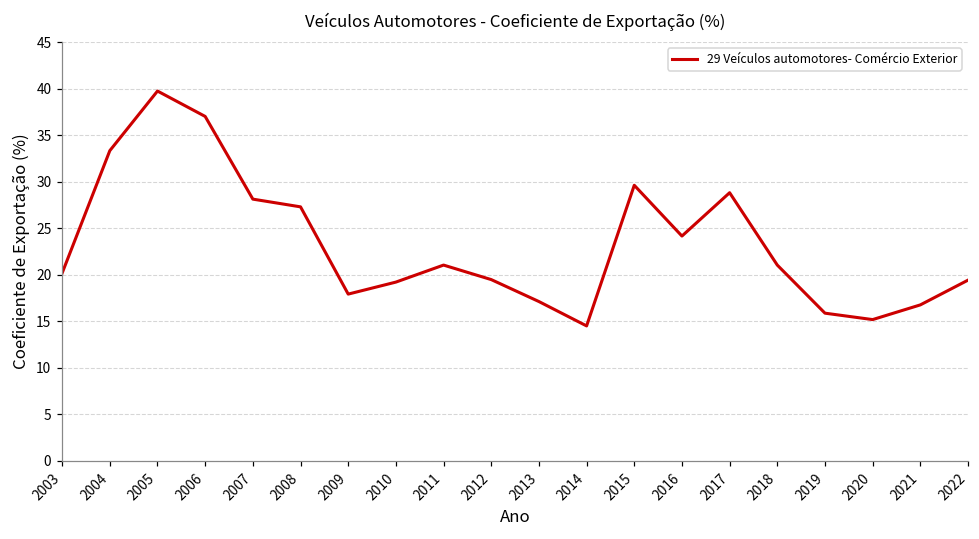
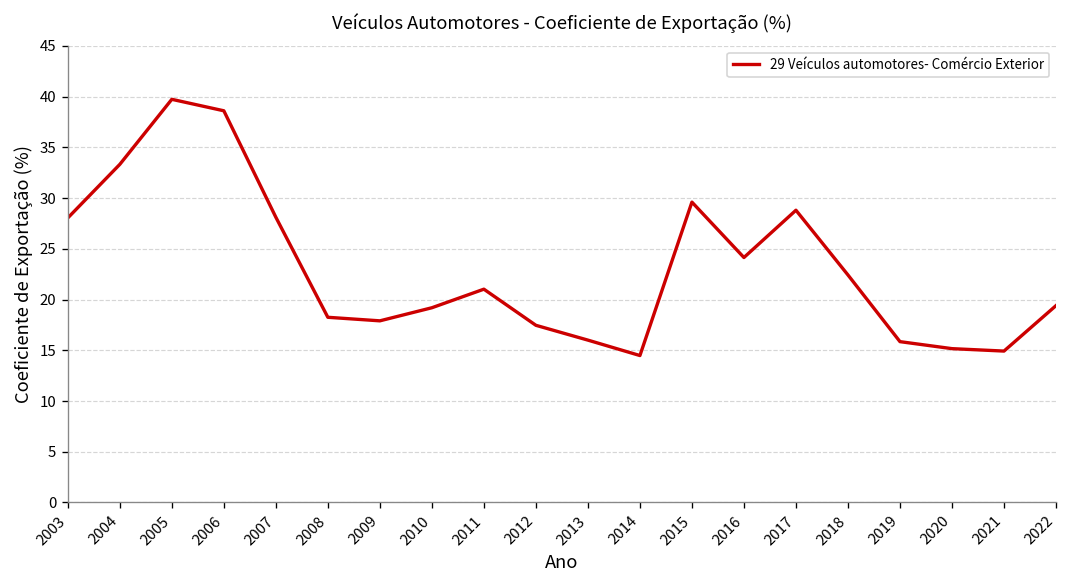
  {
-   "2003": 20,
+   "2003": 28,
    "2004": 33,
    "2005": 40,
-   "2006": 37,
+   "2006": 39,
    "2007": 28,
-   "2008": 27,
+   "2008": 18,
    "2009": 18,
    "2010": 19,
    "2011": 21,
-   "2012": 19,
-   "2013": 17,
+   "2012": 17,
+   "2013": 16,
    "2014": 14,
    "2015": 30,
    "2016": 24,
    "2017": 29,
-   "2018": 21,
+   "2018": 22,
    "2019": 16,
    "2020": 15,
-   "2021": 17,
+   "2021": 15,
    "2022": 19
  }
